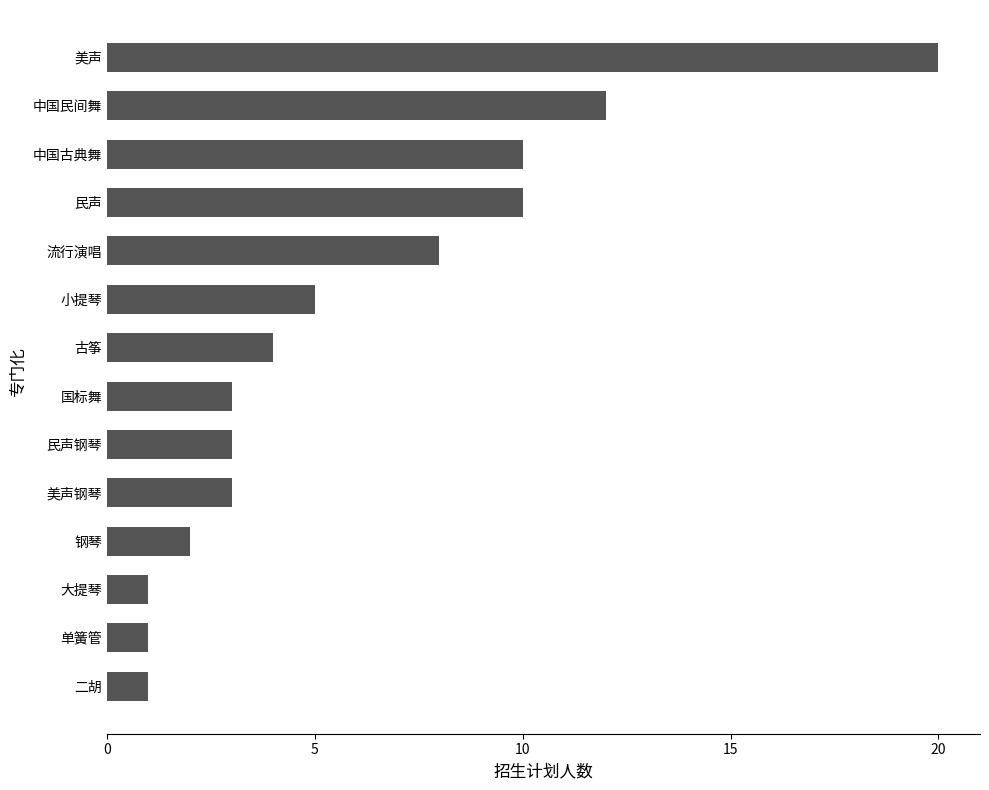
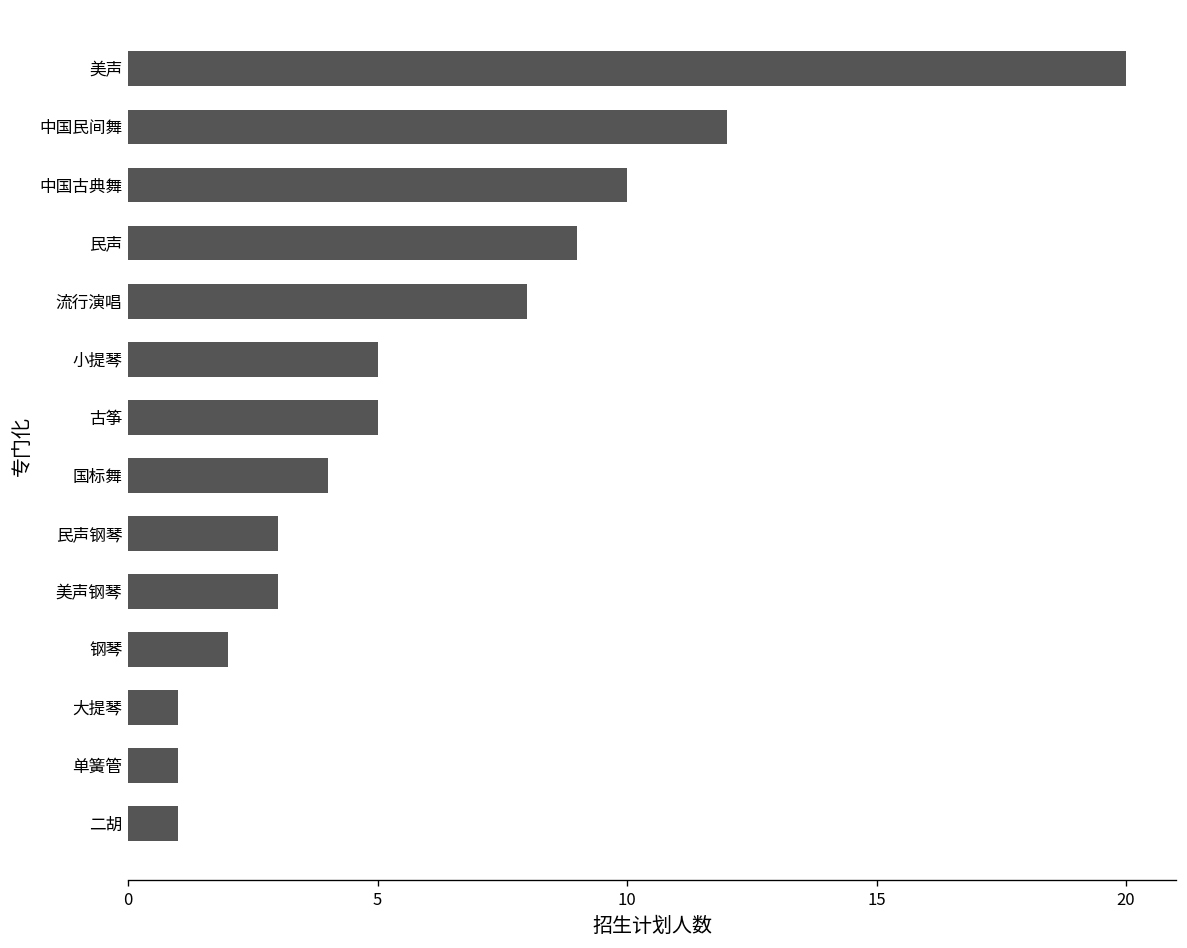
  {
    "美声": 20,
    "中国民间舞": 12,
    "中国古典舞": 10,
-   "民声": 10,
+   "民声": 9,
    "流行演唱": 8,
    "小提琴": 5,
-   "古筝": 4,
-   "国标舞": 3,
+   "古筝": 5,
+   "国标舞": 4,
    "民声钢琴": 3,
    "美声钢琴": 3,
    "钢琴": 2,
    "大提琴": 1,
    "单簧管": 1,
    "二胡": 1
  }
